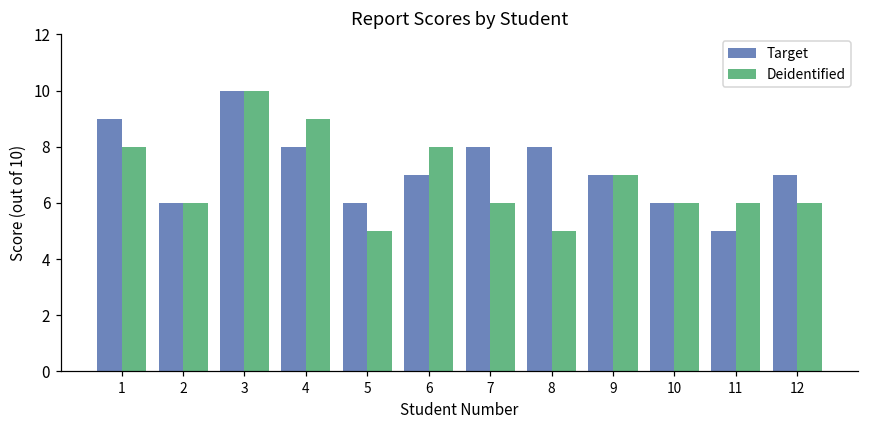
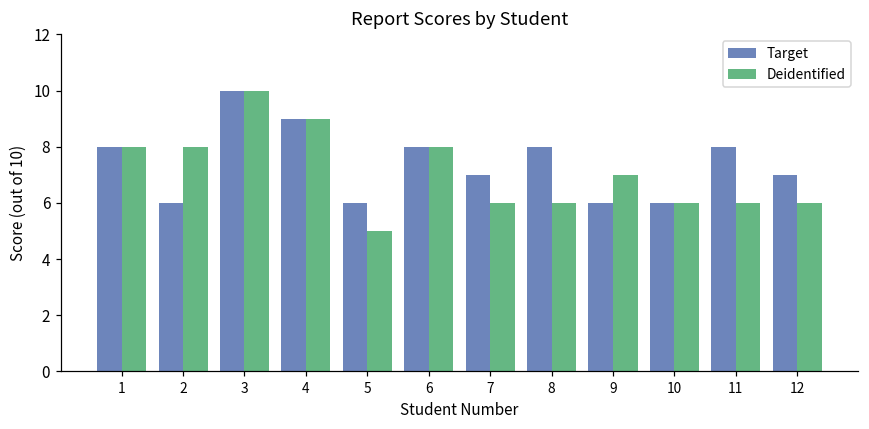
  {
    "Target": {
-     "1": 9,
+     "1": 8,
      "2": 6,
      "3": 10,
-     "4": 8,
+     "4": 9,
      "5": 6,
-     "6": 7,
-     "7": 8,
+     "6": 8,
+     "7": 7,
      "8": 8,
-     "9": 7,
+     "9": 6,
      "10": 6,
-     "11": 5,
+     "11": 8,
      "12": 7
    },
    "Deidentified": {
      "1": 8,
-     "2": 6,
+     "2": 8,
      "3": 10,
      "4": 9,
      "5": 5,
      "6": 8,
      "7": 6,
-     "8": 5,
+     "8": 6,
      "9": 7,
      "10": 6,
      "11": 6,
      "12": 6
    }
  }
